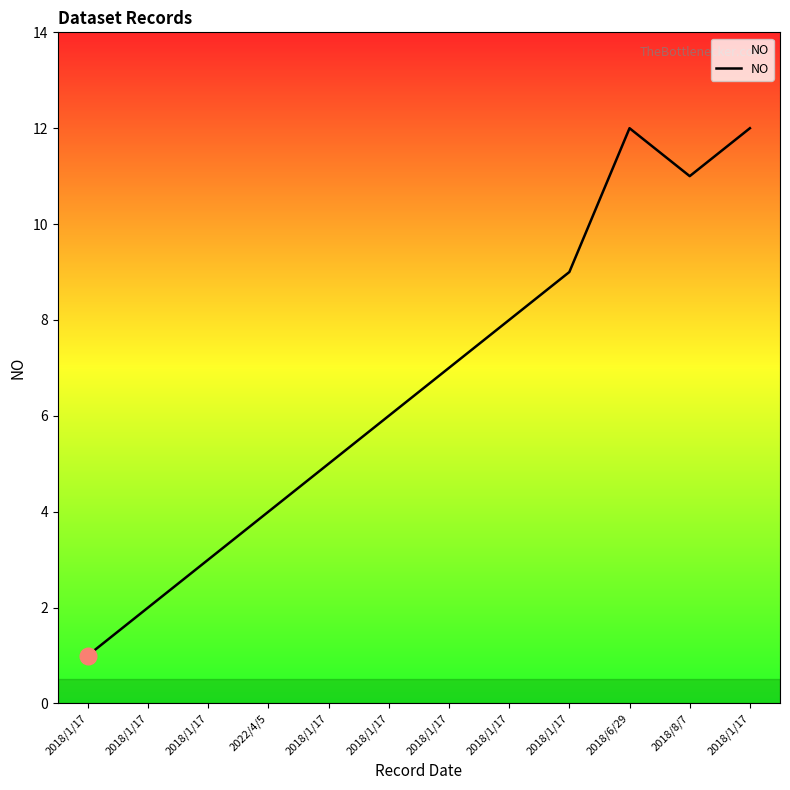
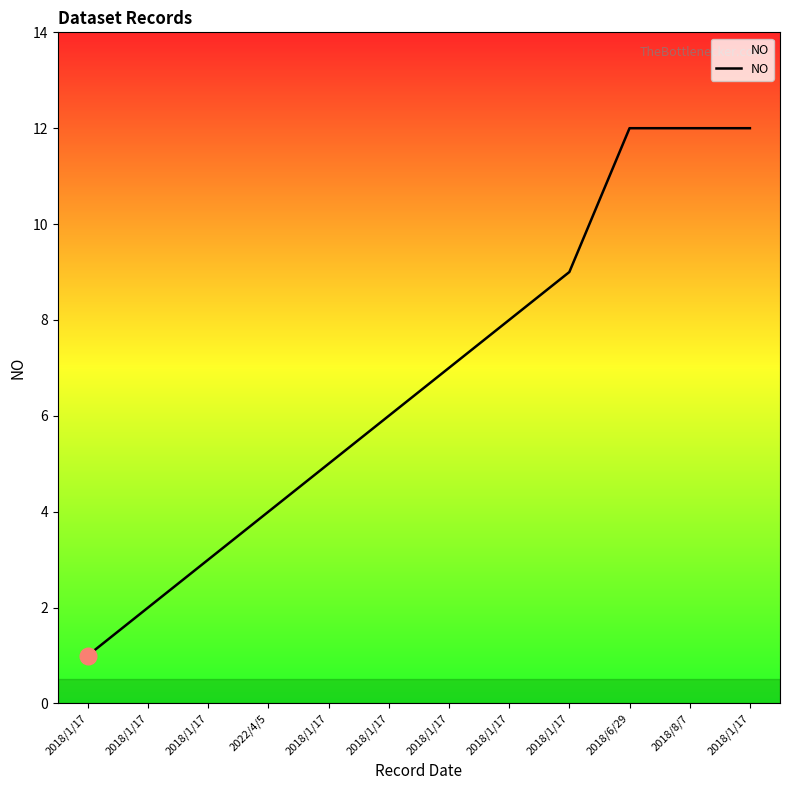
  {
    "NO": {
      "2022/4/5": 4,
      "2018/6/29": 12,
-     "2018/8/7": 11
+     "2018/8/7": 12
    }
  }
